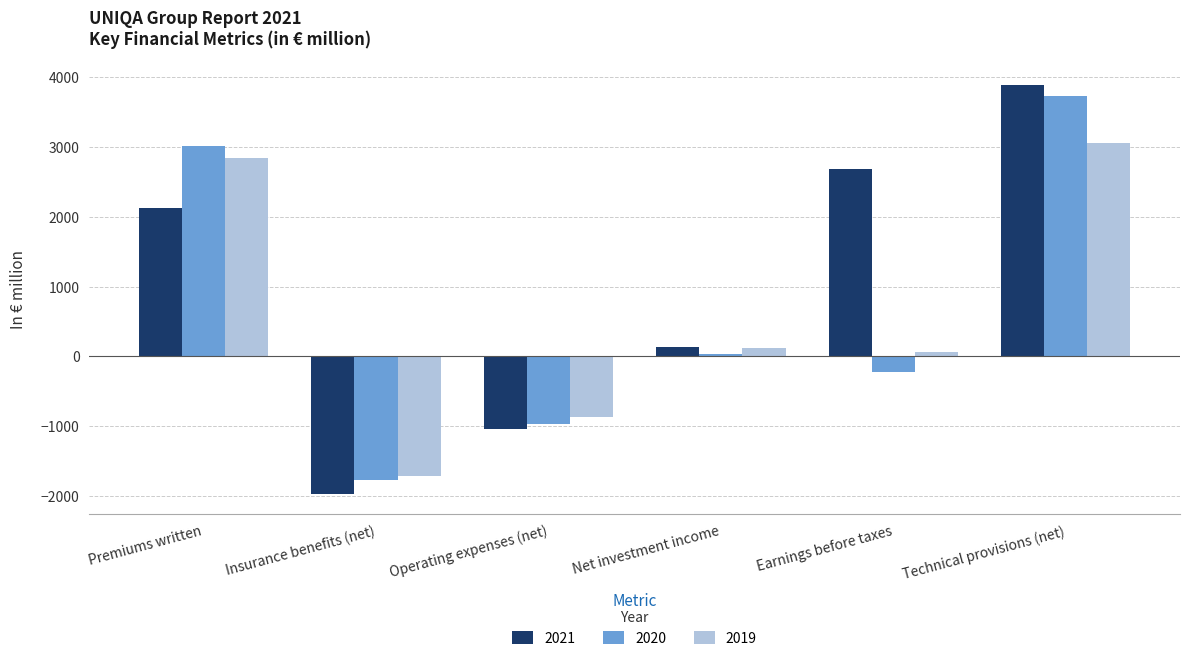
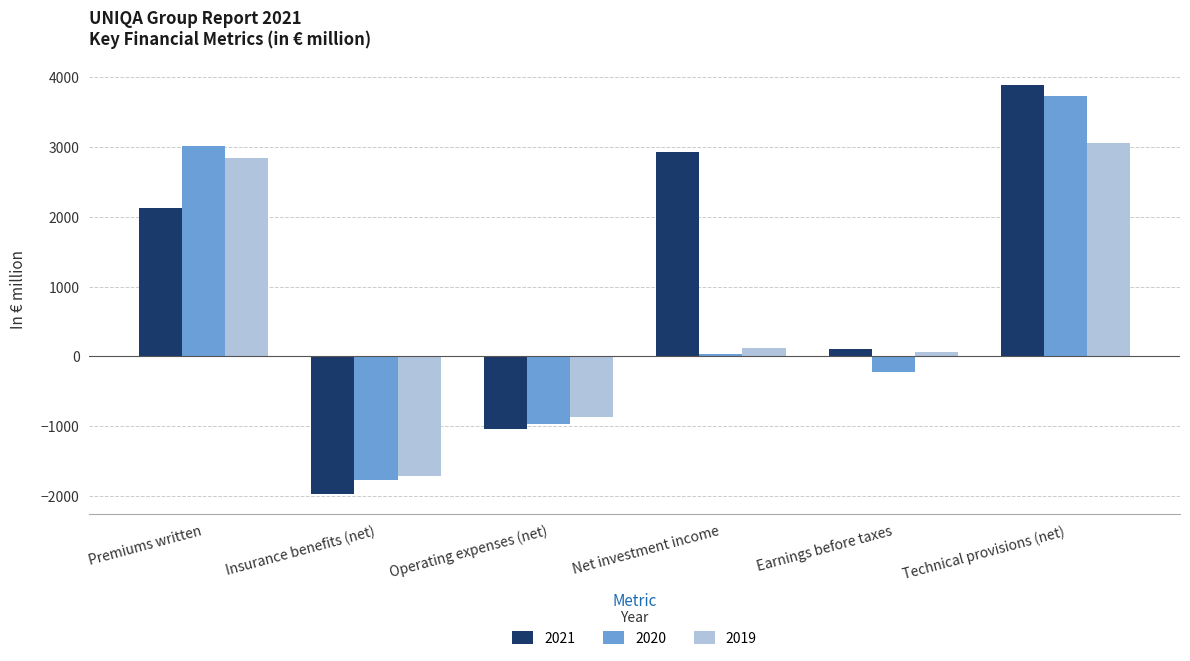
  {
    "2021": {
      "Premiums written": 2100,
      "Insurance benefits (net)": -2000,
      "Operating expenses (net)": -1000,
-     "Net investment income": 100,
-     "Earnings before taxes": 2700,
+     "Net investment income": 2900,
+     "Earnings before taxes": 100,
      "Technical provisions (net)": 3900
    },
    "2020": {
      "Premiums written": 3000,
      "Insurance benefits (net)": -1800,
      "Operating expenses (net)": -1000,
      "Earnings before taxes": -200,
      "Technical provisions (net)": 3700
    },
    "2019": {
      "Premiums written": 2800,
      "Insurance benefits (net)": -1700,
      "Operating expenses (net)": -900,
      "Net investment income": 100,
      "Earnings before taxes": 100,
      "Technical provisions (net)": 3100
    }
  }
